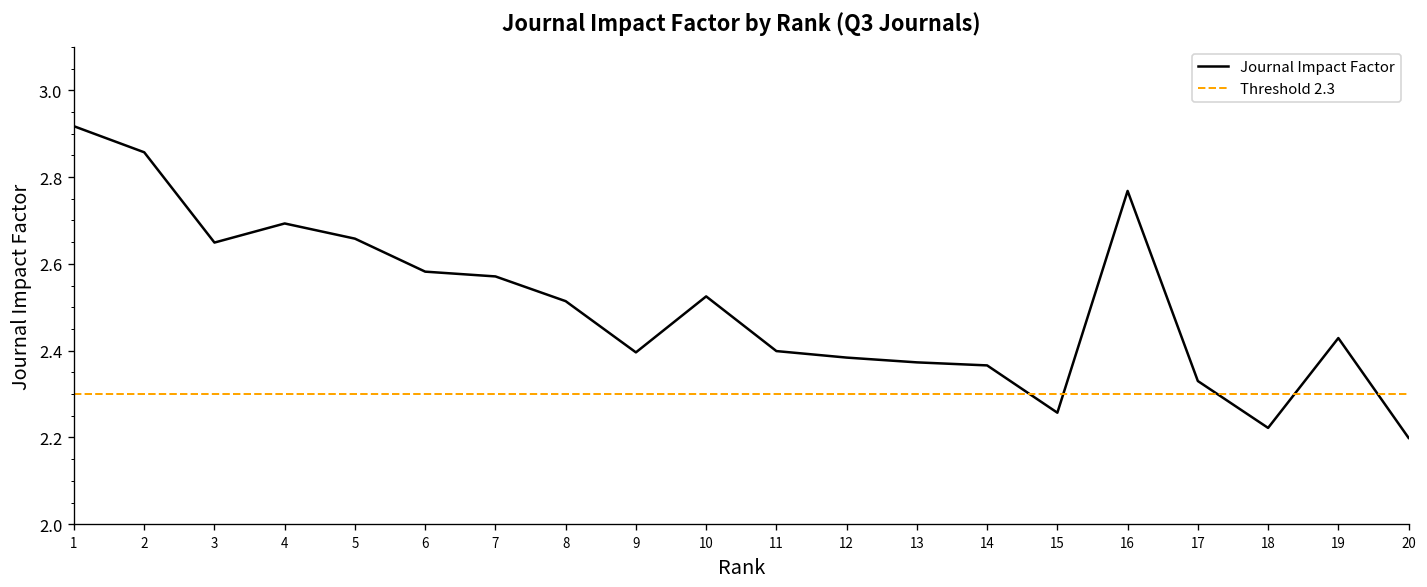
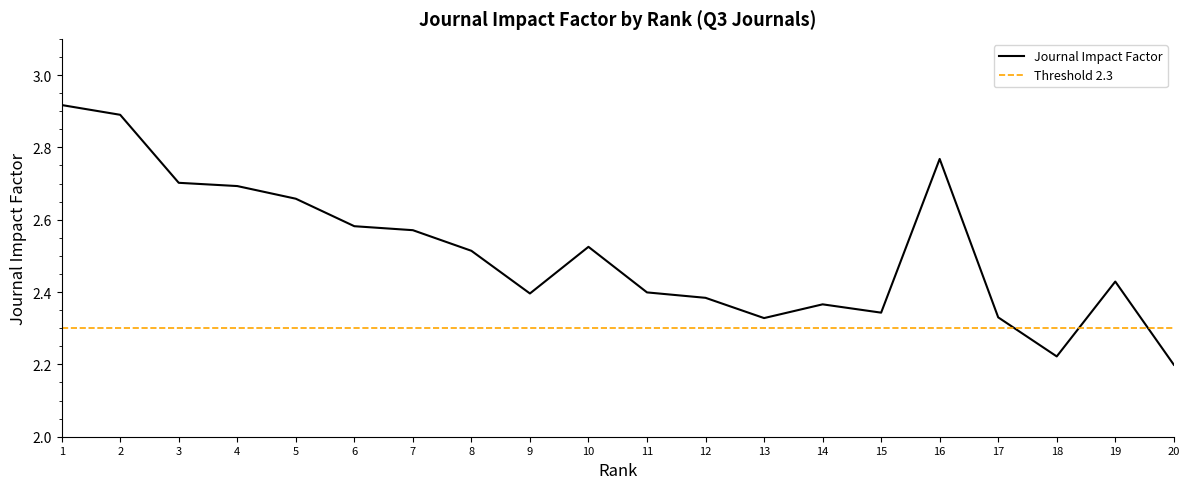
  {
    "1": 2.92,
-   "2": 2.86,
-   "3": 2.65,
+   "2": 2.89,
+   "3": 2.70,
    "4": 2.69,
    "5": 2.66,
    "6": 2.58,
    "7": 2.57,
    "8": 2.51,
    "9": 2.40,
    "10": 2.53,
    "11": 2.40,
    "12": 2.38,
-   "13": 2.37,
+   "13": 2.33,
    "14": 2.37,
-   "15": 2.26,
+   "15": 2.34,
    "16": 2.77,
    "17": 2.33,
    "18": 2.22,
    "19": 2.43,
    "20": 2.20
  }
